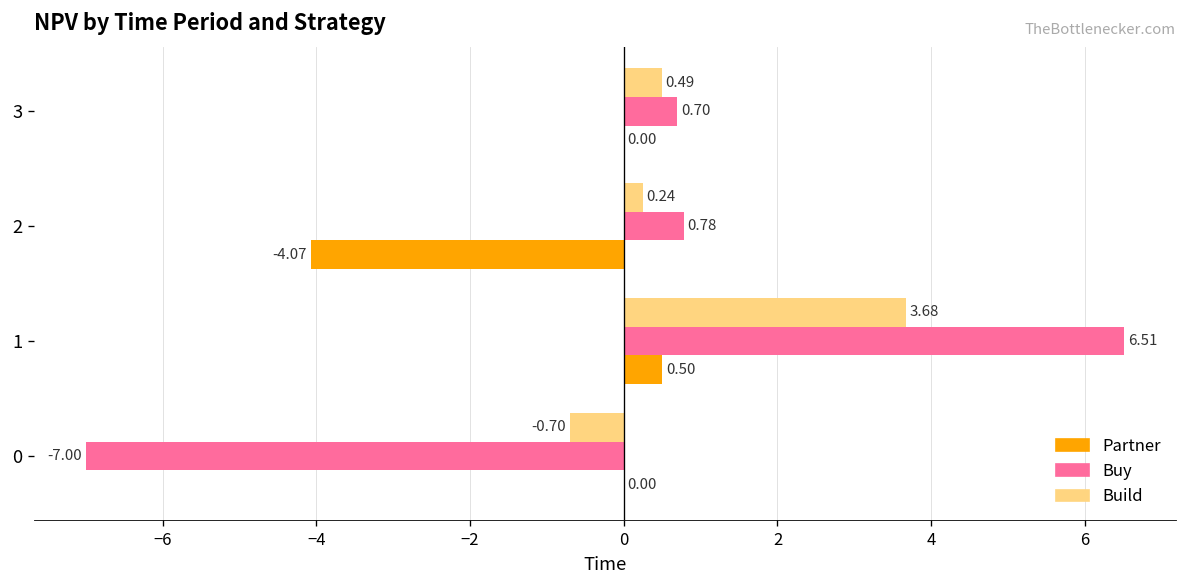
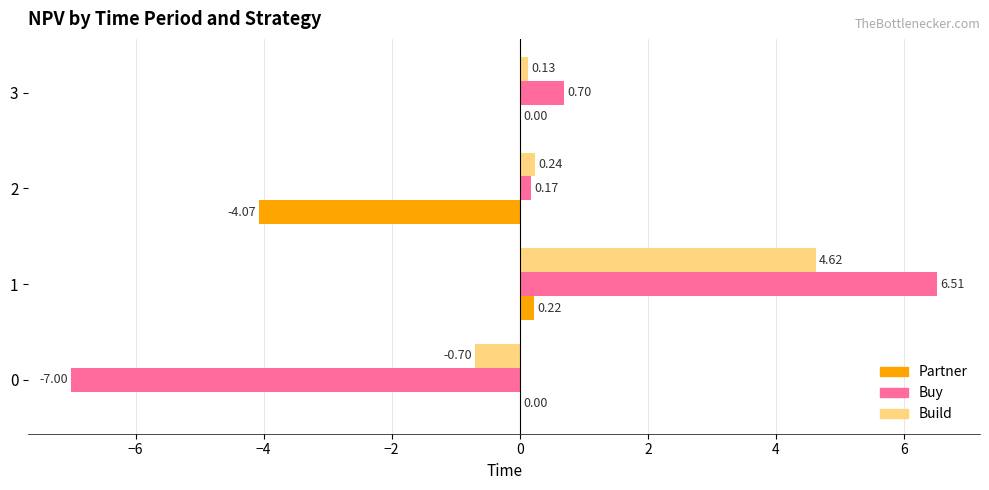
  {
    "Partner": {
      "3": 0.00,
      "2": -4.07,
-     "1": 0.50,
+     "1": 0.22,
      "0": 0.00
    },
    "Buy": {
      "3": 0.70,
-     "2": 0.78,
+     "2": 0.17,
      "1": 6.51,
      "0": -7.00
    },
    "Build": {
-     "3": 0.49,
+     "3": 0.13,
      "2": 0.24,
-     "1": 3.68,
+     "1": 4.62,
      "0": -0.70
    }
  }
